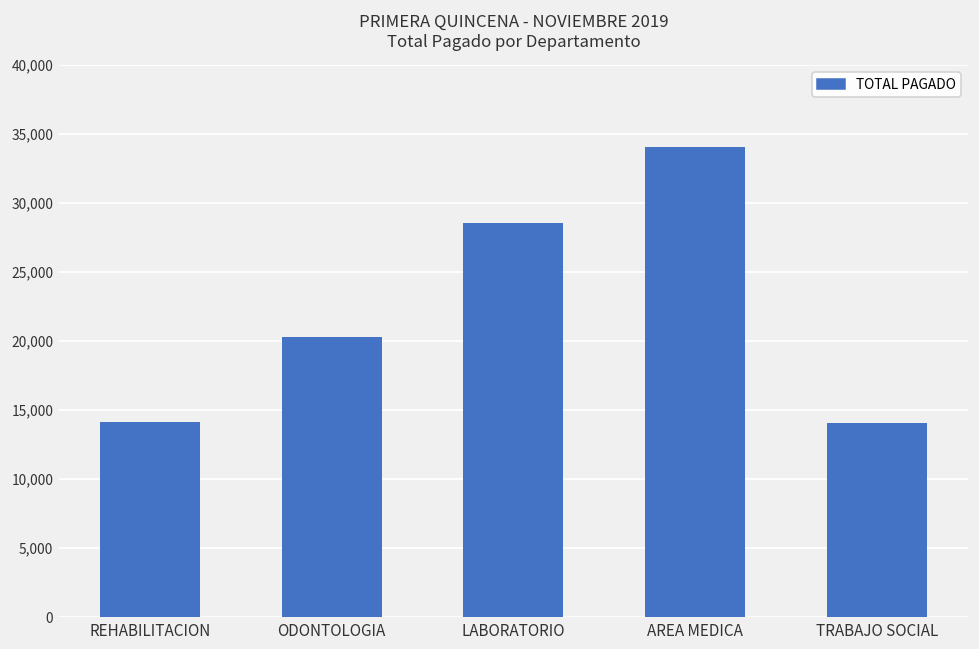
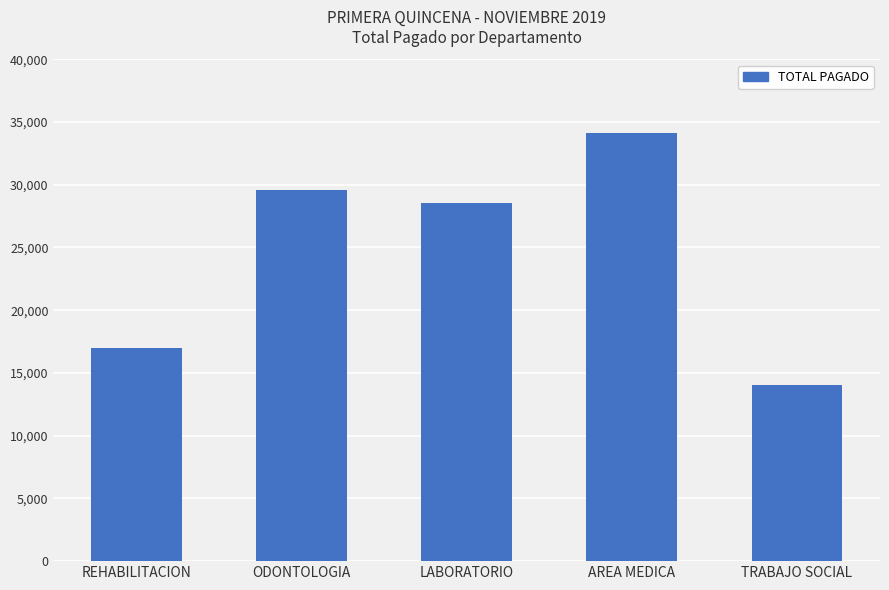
  {
-   "REHABILITACION": "14,100",
-   "ODONTOLOGIA": "20,300",
+   "REHABILITACION": "17,000",
+   "ODONTOLOGIA": "29,600",
    "LABORATORIO": "28,600",
    "AREA MEDICA": "34,100",
    "TRABAJO SOCIAL": "14,000"
  }
